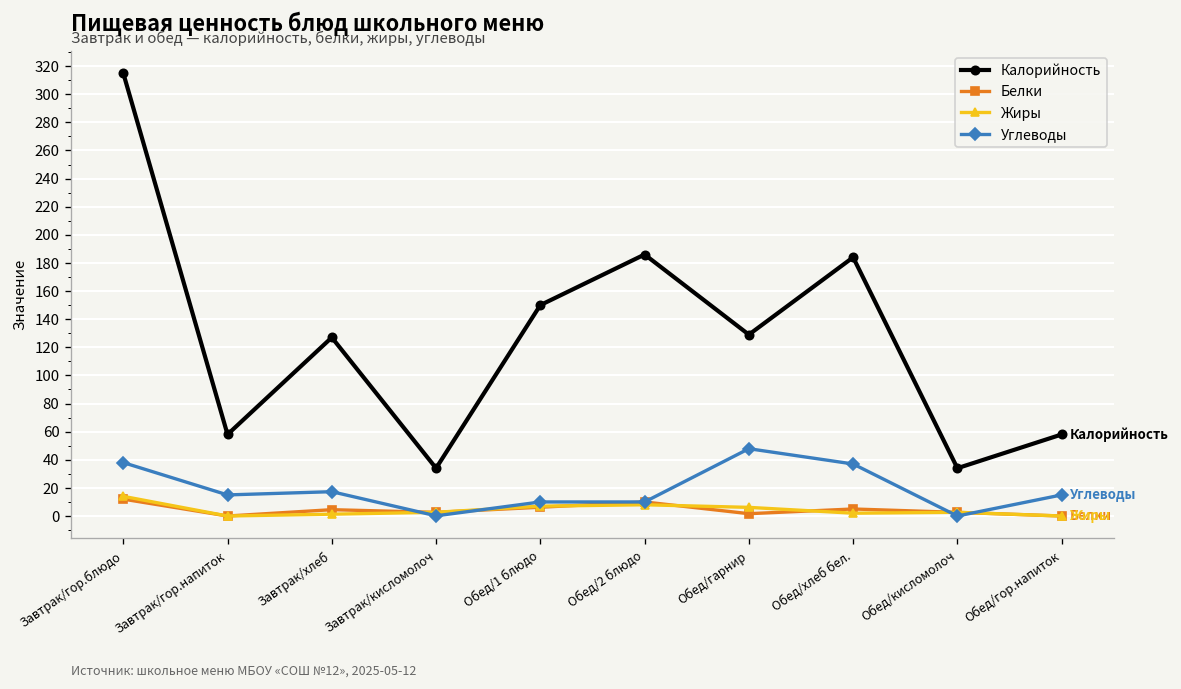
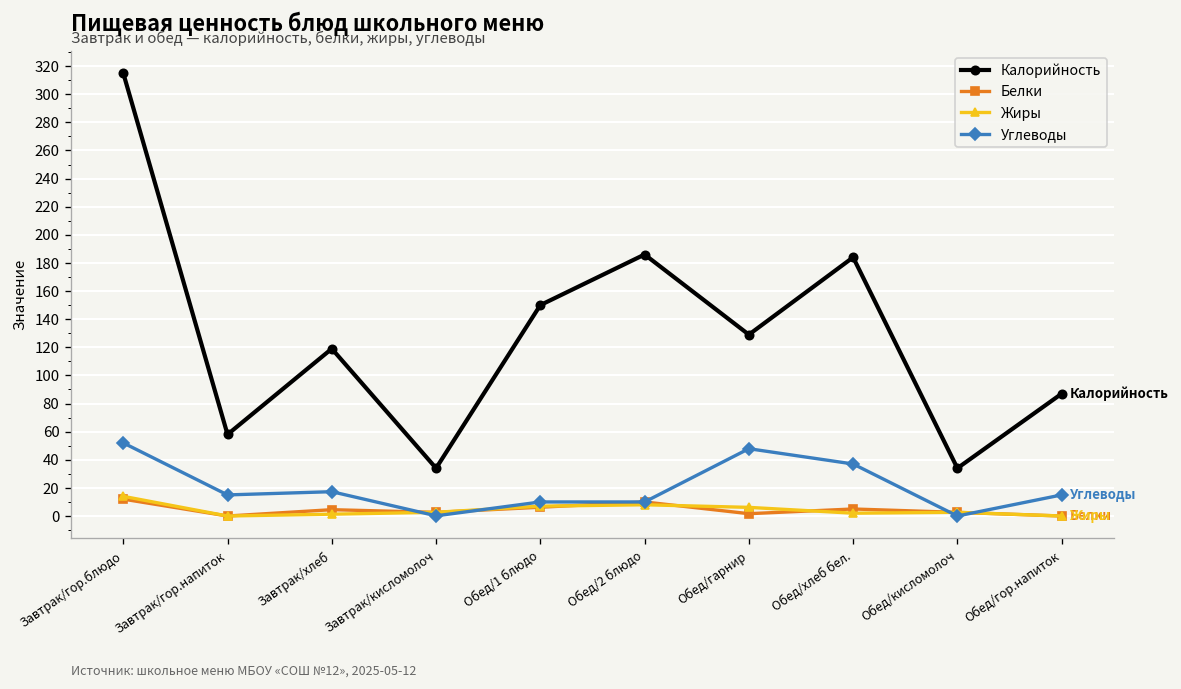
  {
    "Калорийность": {
      "Завтрак/гор.блюдо": 315,
      "Завтрак/гор.напиток": 58,
-     "Завтрак/хлеб": 127,
+     "Завтрак/хлеб": 119,
      "Завтрак/кисломолоч": 34,
      "Обед/1 блюдо": 150,
      "Обед/2 блюдо": 186,
      "Обед/гарнир": 129,
      "Обед/хлеб бел.": 184,
      "Обед/кисломолоч": 34,
-     "Обед/гор.напиток": 58
+     "Обед/гор.напиток": 87
    },
    "Белки": {
      "Завтрак/хлеб": 5,
      "Обед/гарнир": 2,
      "Обед/хлеб бел.": 5
    },
    "Жиры": {
      "Завтрак/хлеб": 1,
      "Обед/гарнир": 6,
      "Обед/хлеб бел.": 2
    },
    "Углеводы": {
-     "Завтрак/гор.блюдо": 38,
+     "Завтрак/гор.блюдо": 52,
      "Завтрак/гор.напиток": 15,
      "Завтрак/хлеб": 17,
      "Завтрак/кисломолоч": 0,
      "Обед/1 блюдо": 10,
      "Обед/гарнир": 48,
      "Обед/хлеб бел.": 37,
      "Обед/кисломолоч": 0,
      "Обед/гор.напиток": 15
    }
  }
